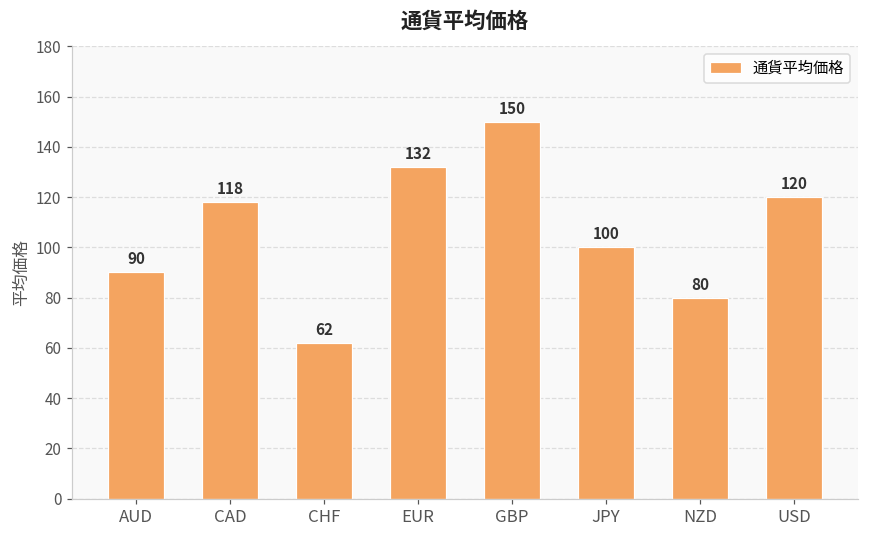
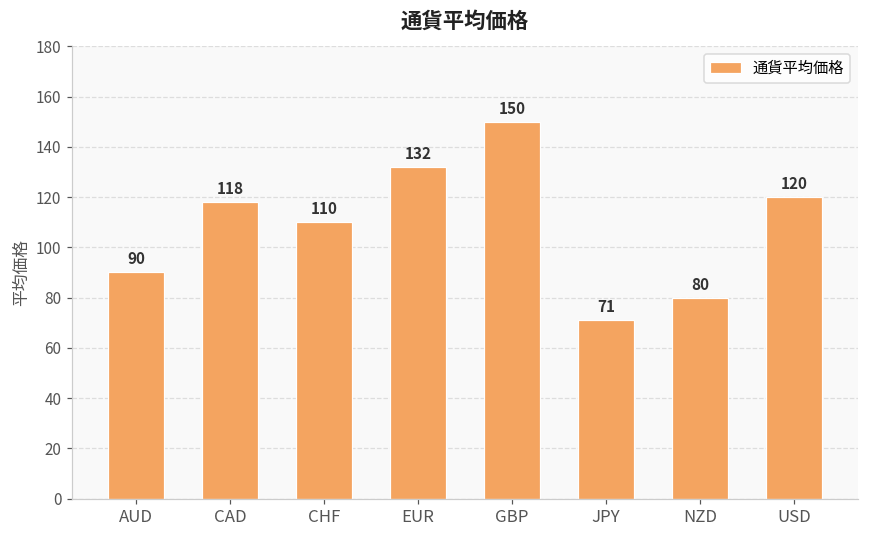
  {
    "AUD": 90,
    "CAD": 118,
-   "CHF": 62,
+   "CHF": 110,
    "EUR": 132,
    "GBP": 150,
-   "JPY": 100,
+   "JPY": 71,
    "NZD": 80,
    "USD": 120
  }
